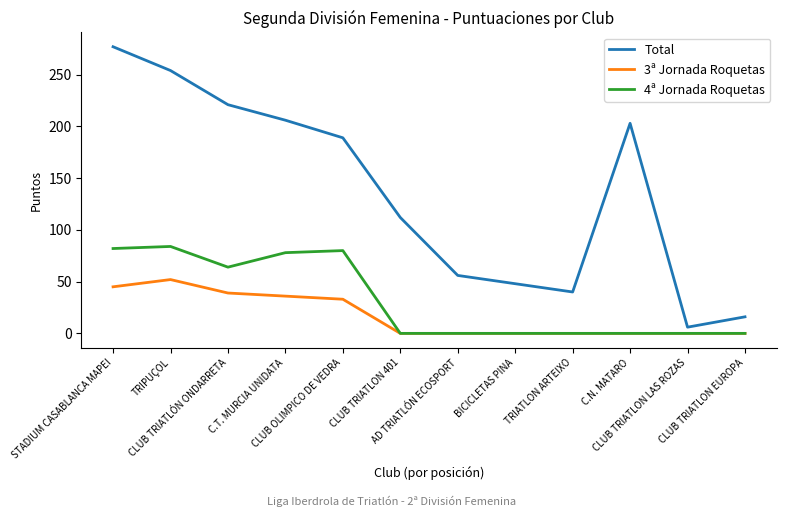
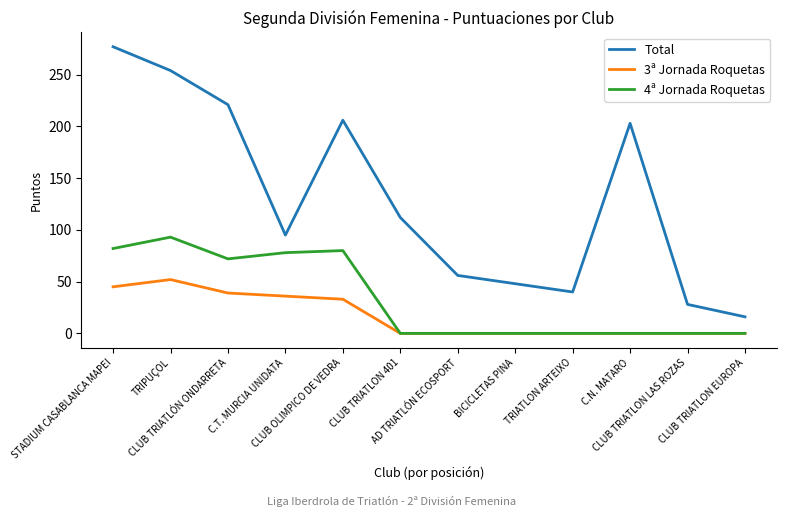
  {
    "Total": {
      "STADIUM CASABLANCA MAPEI": 277,
      "TRIPUÇOL": 254,
      "CLUB TRIATLÓN ONDARRETA": 221,
-     "C.T. MURCIA UNIDATA": 206,
-     "CLUB OLIMPICO DE VEDRA": 189,
+     "C.T. MURCIA UNIDATA": 95,
+     "CLUB OLIMPICO DE VEDRA": 206,
      "CLUB TRIATLON 401": 112,
      "AD TRIATLÓN ECOSPORT": 56,
      "BICICLETAS PINA": 48,
      "TRIATLON ARTEIXO": 40,
      "C.N. MATARO": 203,
-     "CLUB TRIATLON LAS ROZAS": 6,
+     "CLUB TRIATLON LAS ROZAS": 28,
      "CLUB TRIATLON EUROPA": 16
    },
    "3ª Jornada Roquetas": {
      "STADIUM CASABLANCA MAPEI": 45,
      "TRIPUÇOL": 52,
      "CLUB TRIATLÓN ONDARRETA": 39,
      "C.T. MURCIA UNIDATA": 36,
      "CLUB OLIMPICO DE VEDRA": 33
    },
    "4ª Jornada Roquetas": {
      "STADIUM CASABLANCA MAPEI": 82,
-     "TRIPUÇOL": 84,
-     "CLUB TRIATLÓN ONDARRETA": 64,
+     "TRIPUÇOL": 93,
+     "CLUB TRIATLÓN ONDARRETA": 72,
      "C.T. MURCIA UNIDATA": 78,
      "CLUB OLIMPICO DE VEDRA": 80
    }
  }
